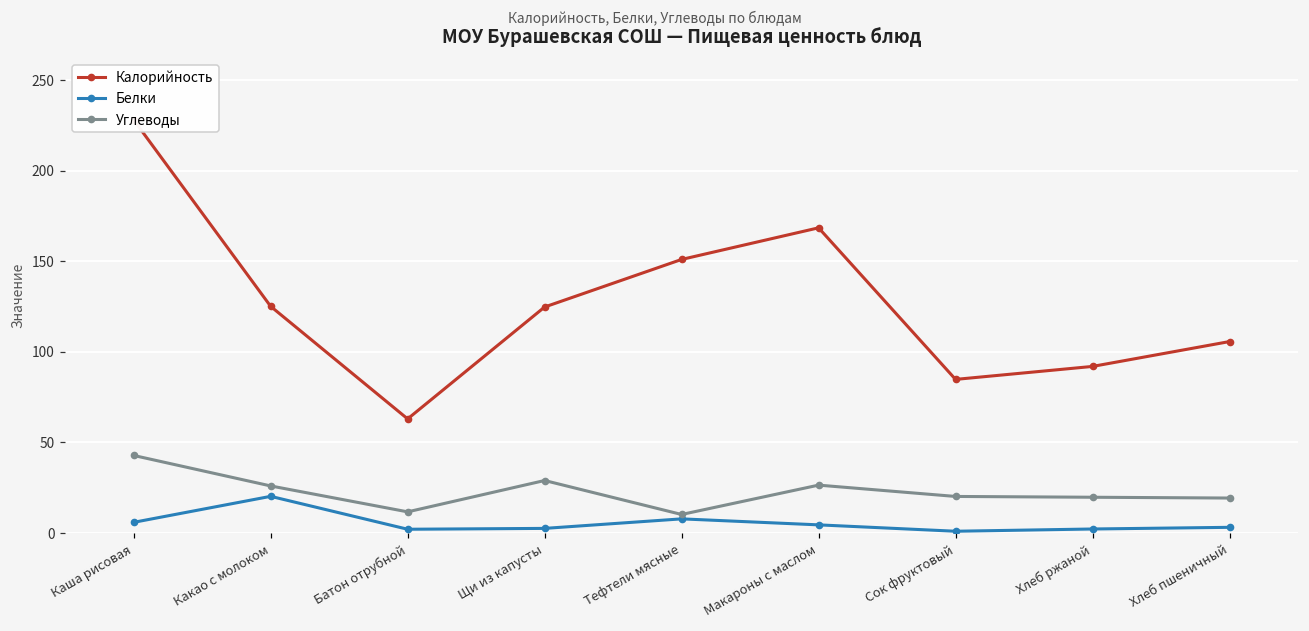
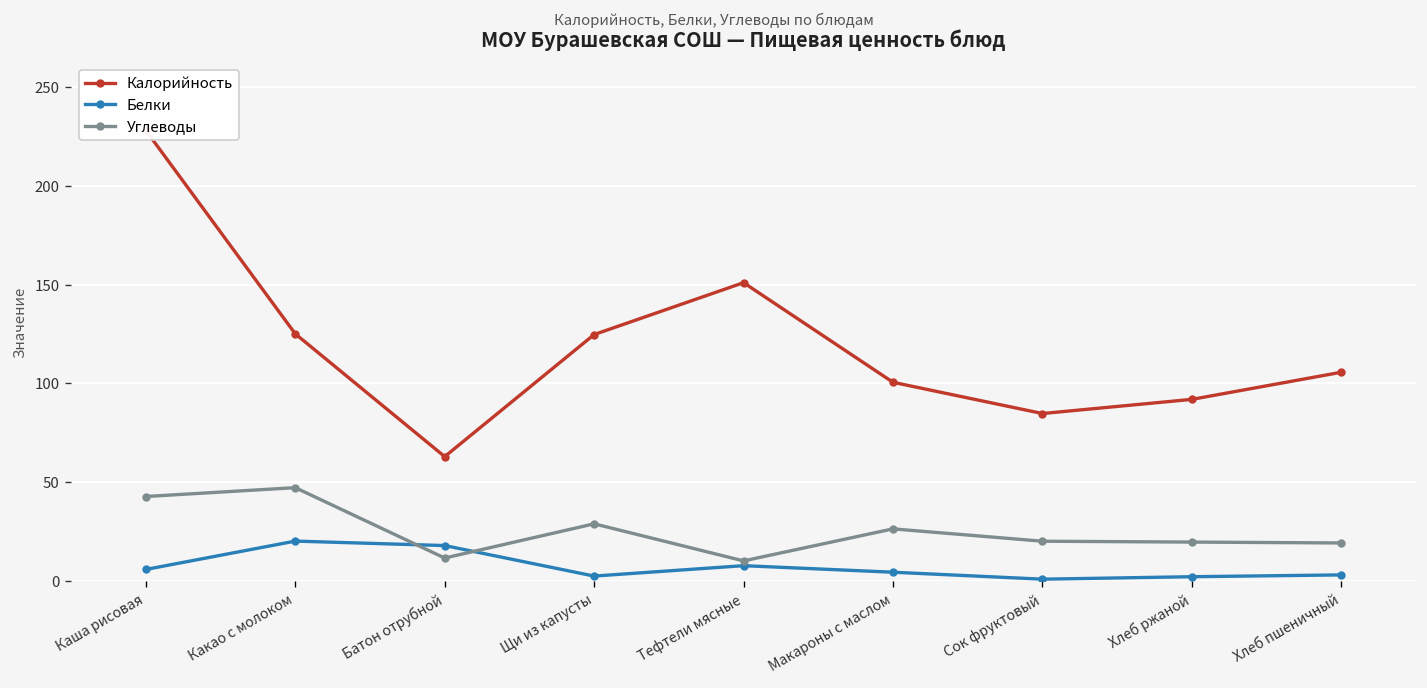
  {
    "Калорийность": {
      "Какао с молоком": 125,
      "Батон отрубной": 63,
      "Щи из капусты": 125,
      "Тефтели мясные": 151,
-     "Макароны с маслом": 168,
+     "Макароны с маслом": 101,
      "Сок фруктовый": 85,
      "Хлеб ржаной": 92,
      "Хлеб пшеничный": 106
    },
    "Белки": {
      "Каша рисовая": 6,
      "Какао с молоком": 20,
-     "Батон отрубной": 2,
+     "Батон отрубной": 18,
      "Щи из капусты": 3,
      "Тефтели мясные": 8,
      "Макароны с маслом": 5,
      "Сок фруктовый": 1,
      "Хлеб ржаной": 2,
      "Хлеб пшеничный": 3
    },
    "Углеводы": {
      "Каша рисовая": 43,
-     "Какао с молоком": 26,
+     "Какао с молоком": 47,
      "Батон отрубной": 12,
      "Щи из капусты": 29,
      "Тефтели мясные": 10,
      "Макароны с маслом": 26,
      "Сок фруктовый": 20,
      "Хлеб ржаной": 20,
      "Хлеб пшеничный": 19
    }
  }
